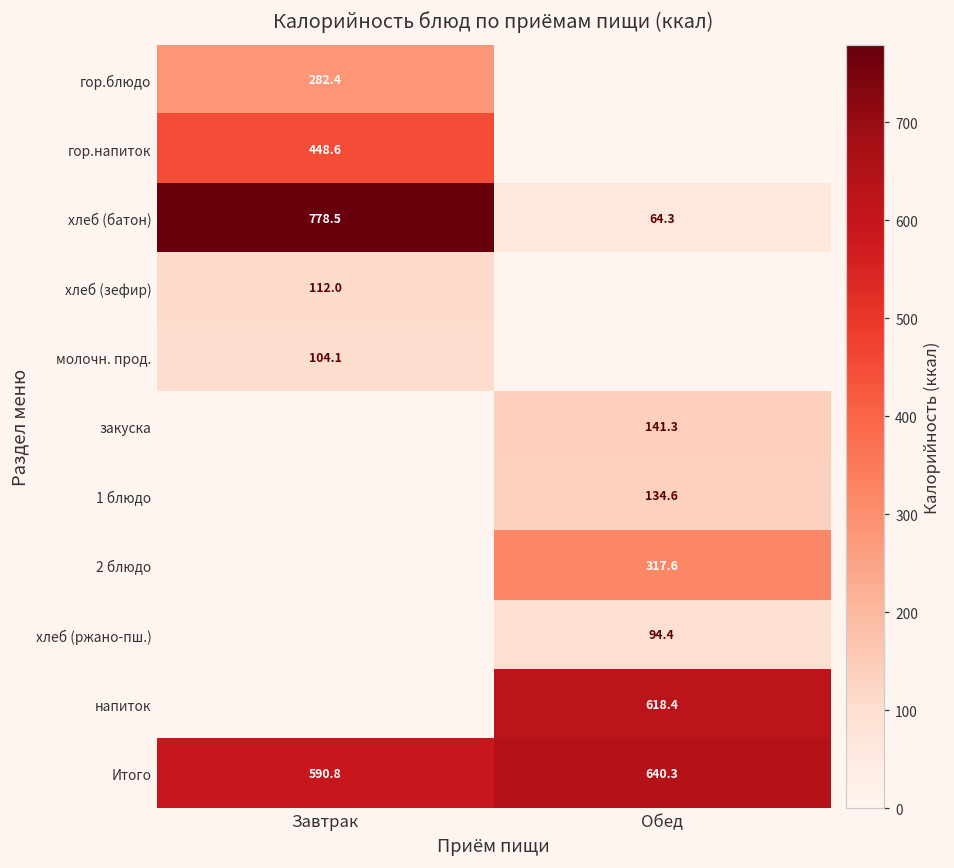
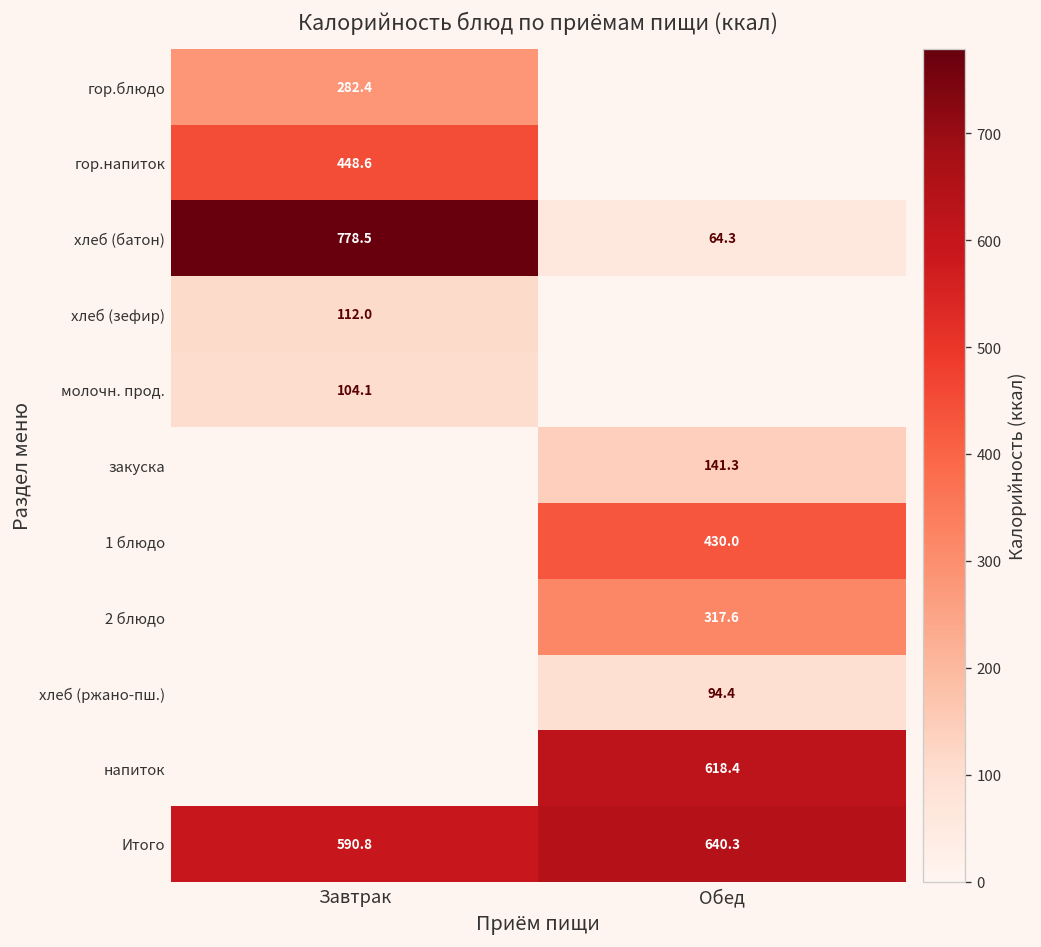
  {
    "гор.блюдо": {
      "Завтрак": 282.4
    },
    "гор.напиток": {
      "Завтрак": 448.6
    },
    "хлеб (батон)": {
      "Завтрак": 778.5,
      "Обед": 64.3
    },
    "хлеб (зефир)": {
      "Завтрак": 112.0
    },
    "молочн. прод.": {
      "Завтрак": 104.1
    },
    "закуска": {
      "Обед": 141.3
    },
    "1 блюдо": {
-     "Обед": 134.6
+     "Обед": 430.0
    },
    "2 блюдо": {
      "Обед": 317.6
    },
    "хлеб (ржано-пш.)": {
      "Обед": 94.4
    },
    "напиток": {
      "Обед": 618.4
    },
    "Итого": {
      "Завтрак": 590.8,
      "Обед": 640.3
    }
  }
